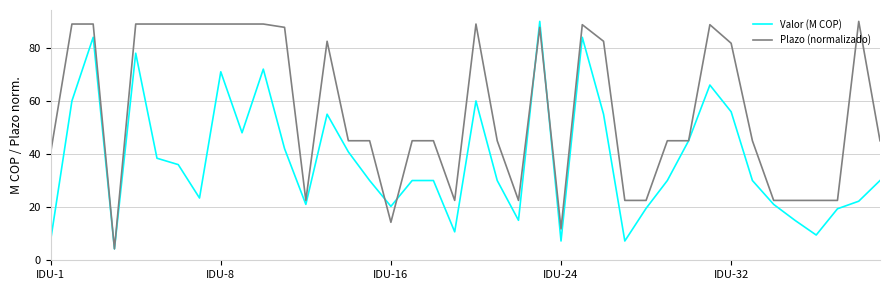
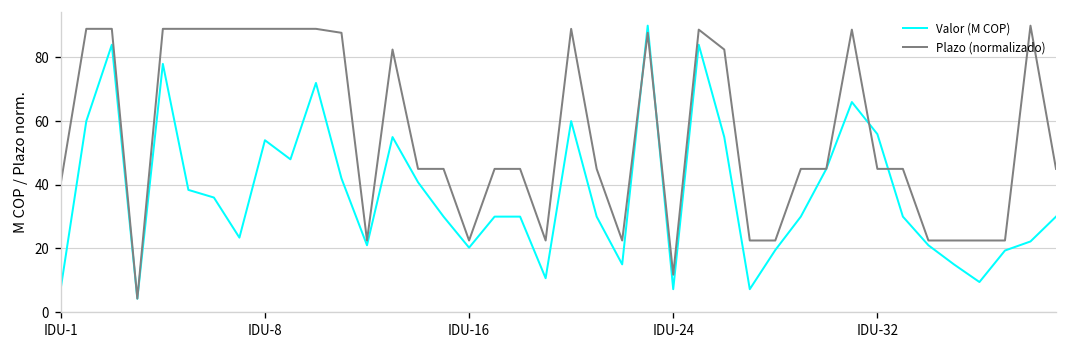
  {
    "Valor (M COP)": {
      "IDU-1": 8,
-     "IDU-8": 71,
+     "IDU-8": 54,
      "IDU-16": 20,
      "IDU-24": 7,
      "IDU-32": 56
    },
    "Plazo (normalizado)": {
      "IDU-1": 41,
      "IDU-8": 89,
-     "IDU-16": 14,
+     "IDU-16": 23,
      "IDU-24": 12,
-     "IDU-32": 82
+     "IDU-32": 45
    }
  }
